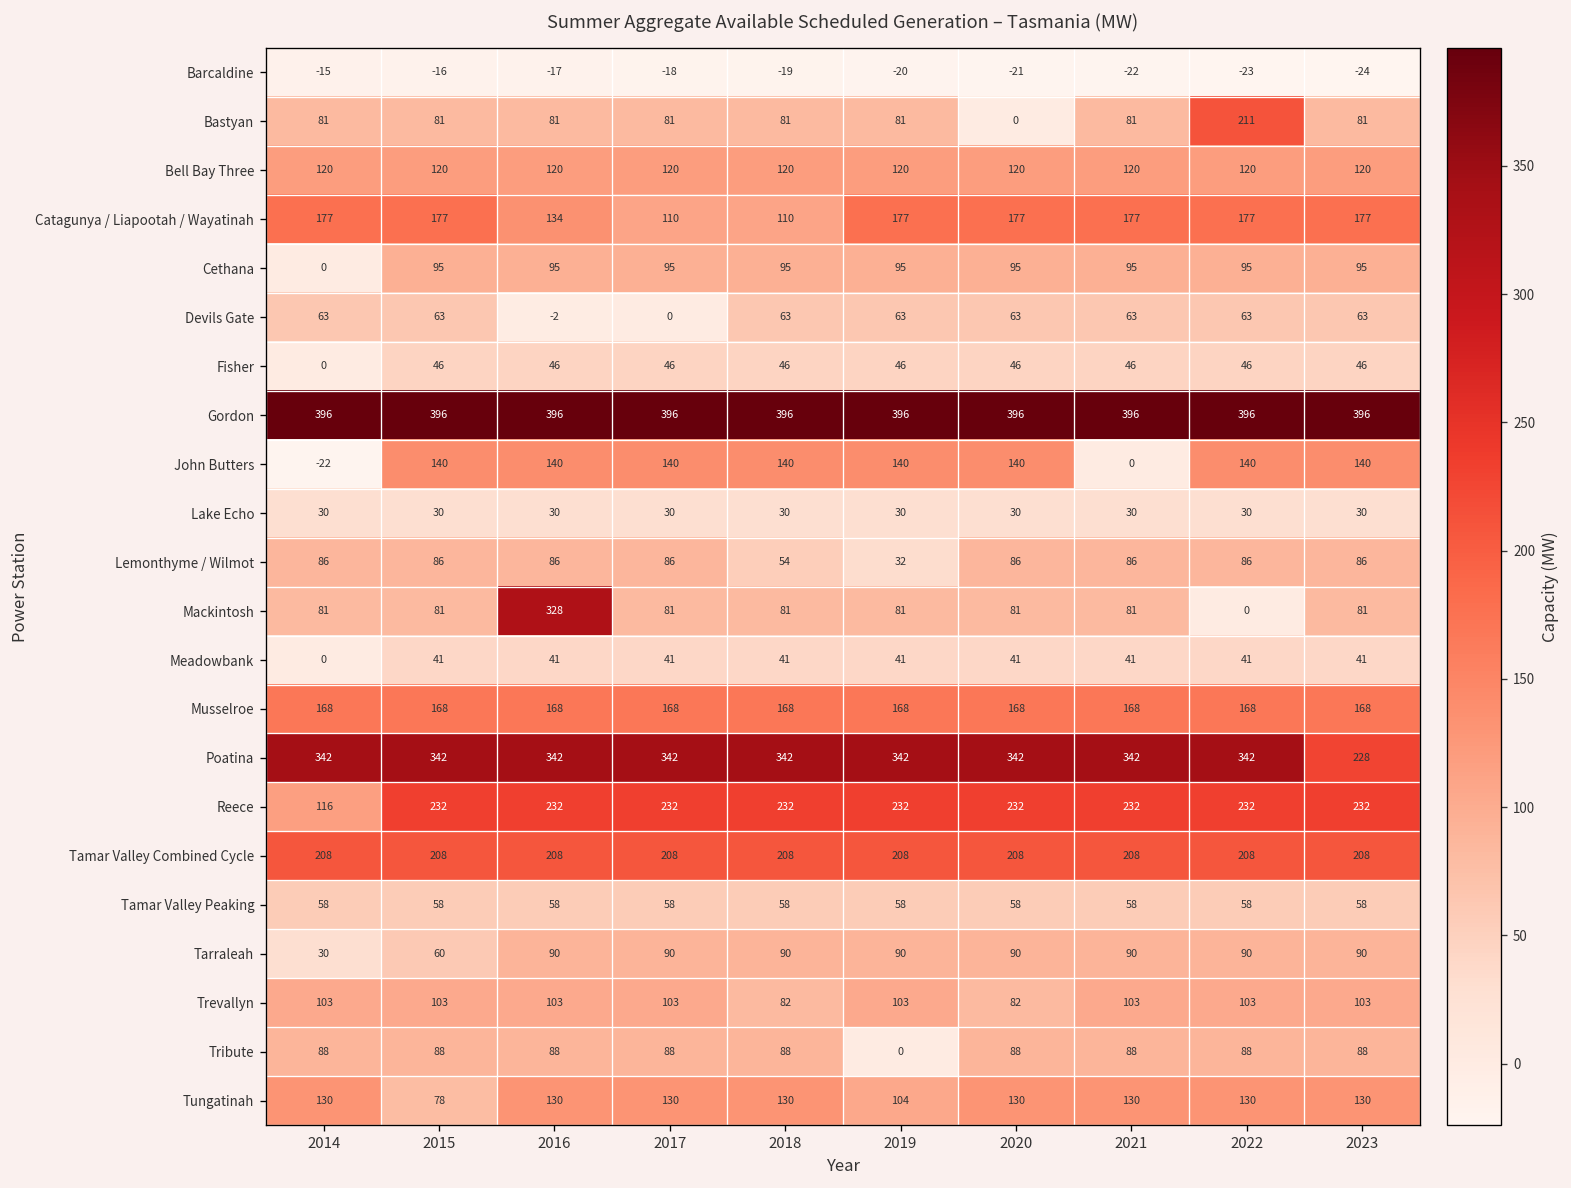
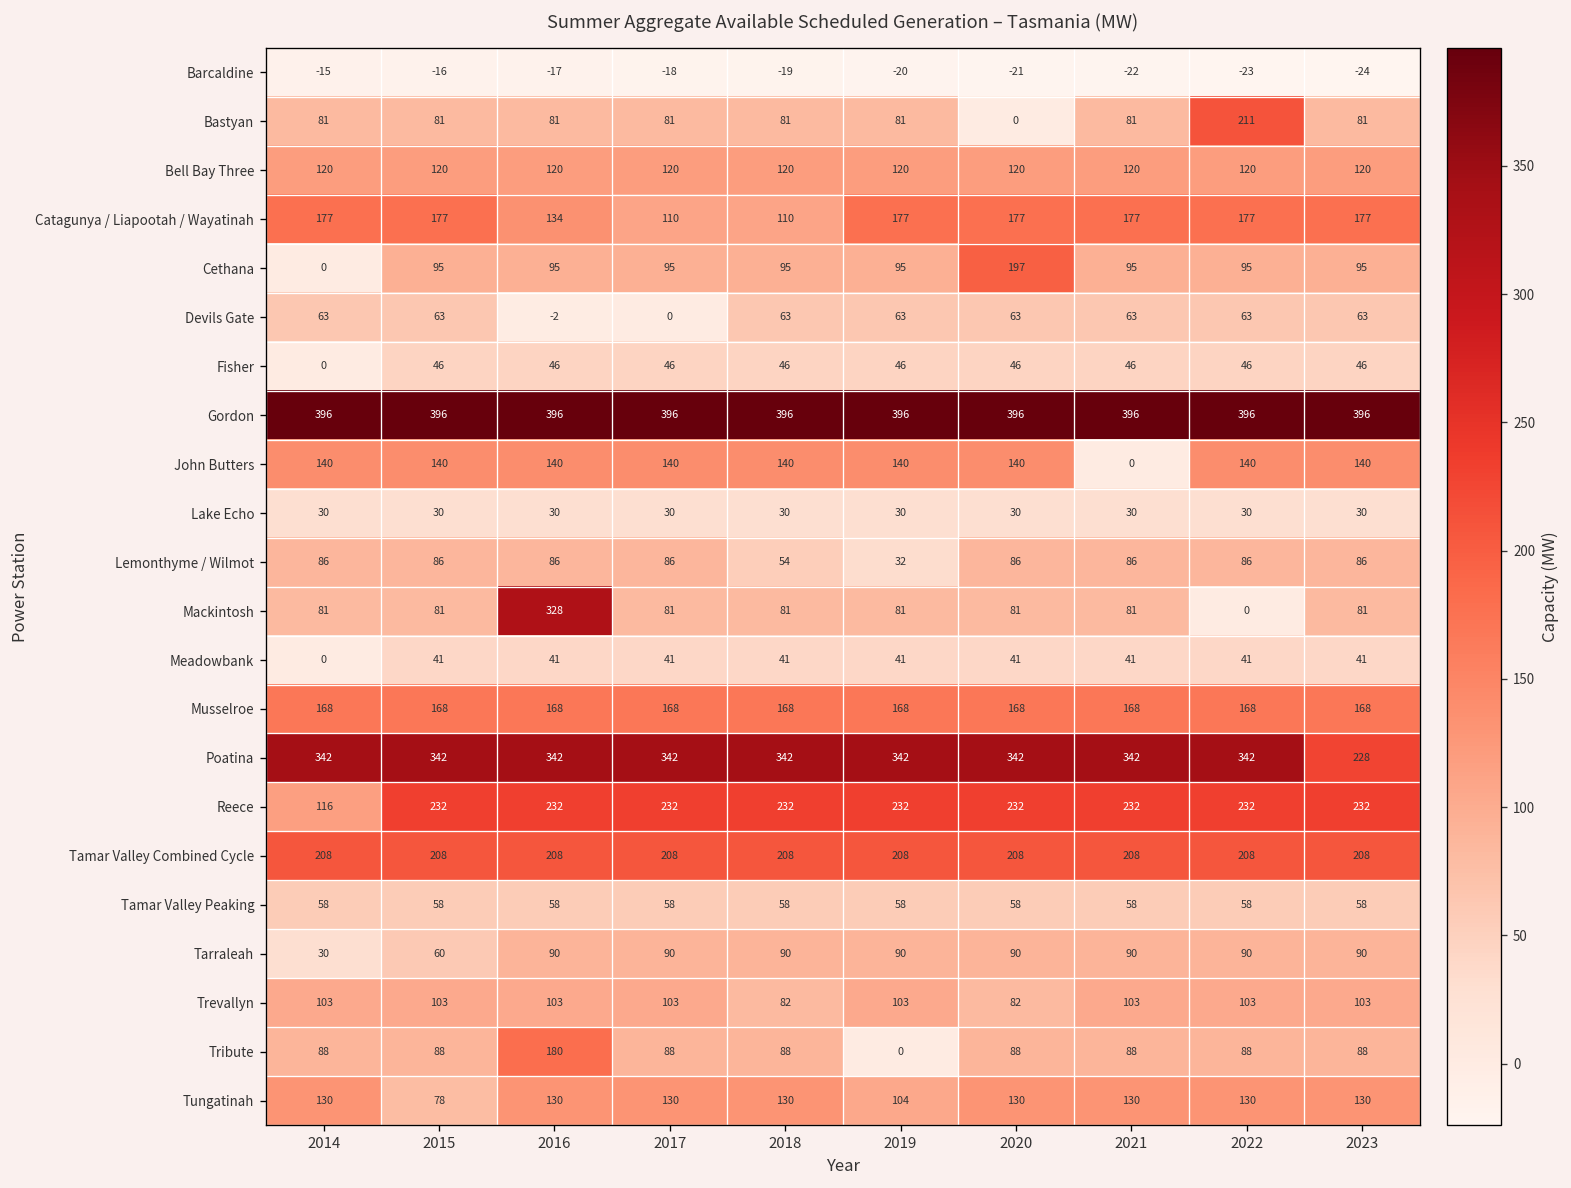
  {
    "Cethana": {
      "2014": 0,
      "2015": 95,
      "2016": 95,
      "2017": 95,
      "2018": 95,
      "2019": 95,
-     "2020": 95,
+     "2020": 197,
      "2021": 95,
      "2022": 95,
      "2023": 95
    },
    "John Butters": {
-     "2014": -22,
+     "2014": 140,
      "2015": 140,
      "2016": 140,
      "2017": 140,
      "2018": 140,
      "2019": 140,
      "2020": 140,
      "2021": 0,
      "2022": 140,
      "2023": 140
    },
    "Tribute": {
      "2014": 88,
      "2015": 88,
-     "2016": 88,
+     "2016": 180,
      "2017": 88,
      "2018": 88,
      "2019": 0,
      "2020": 88,
      "2021": 88,
      "2022": 88,
      "2023": 88
    }
  }
